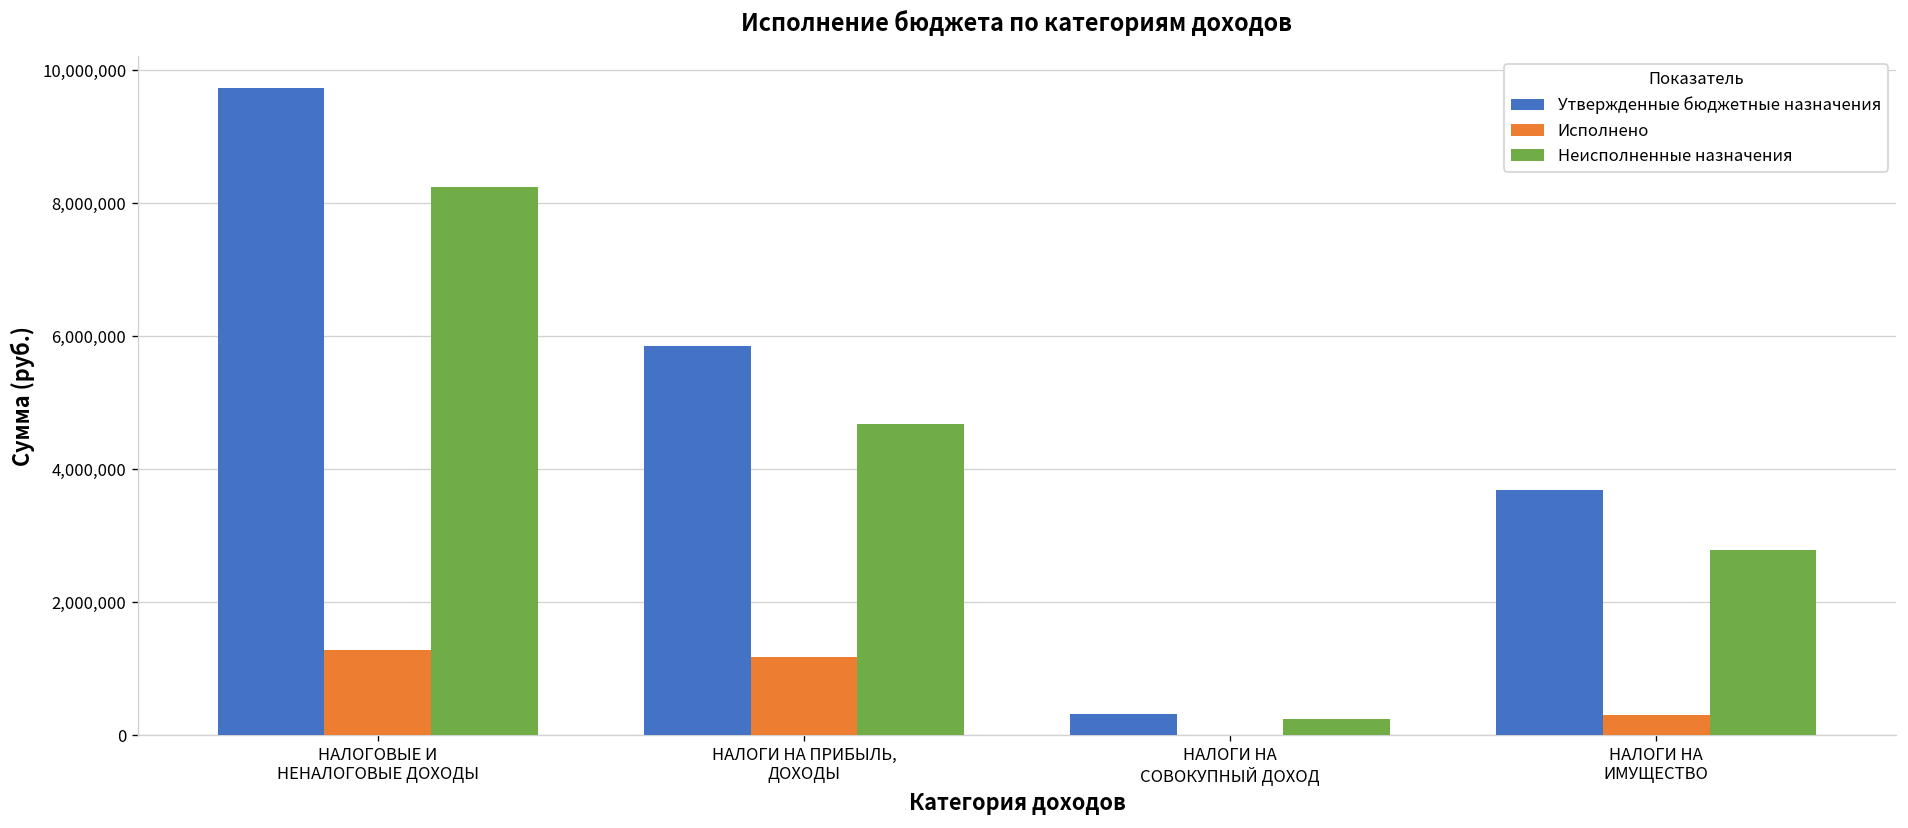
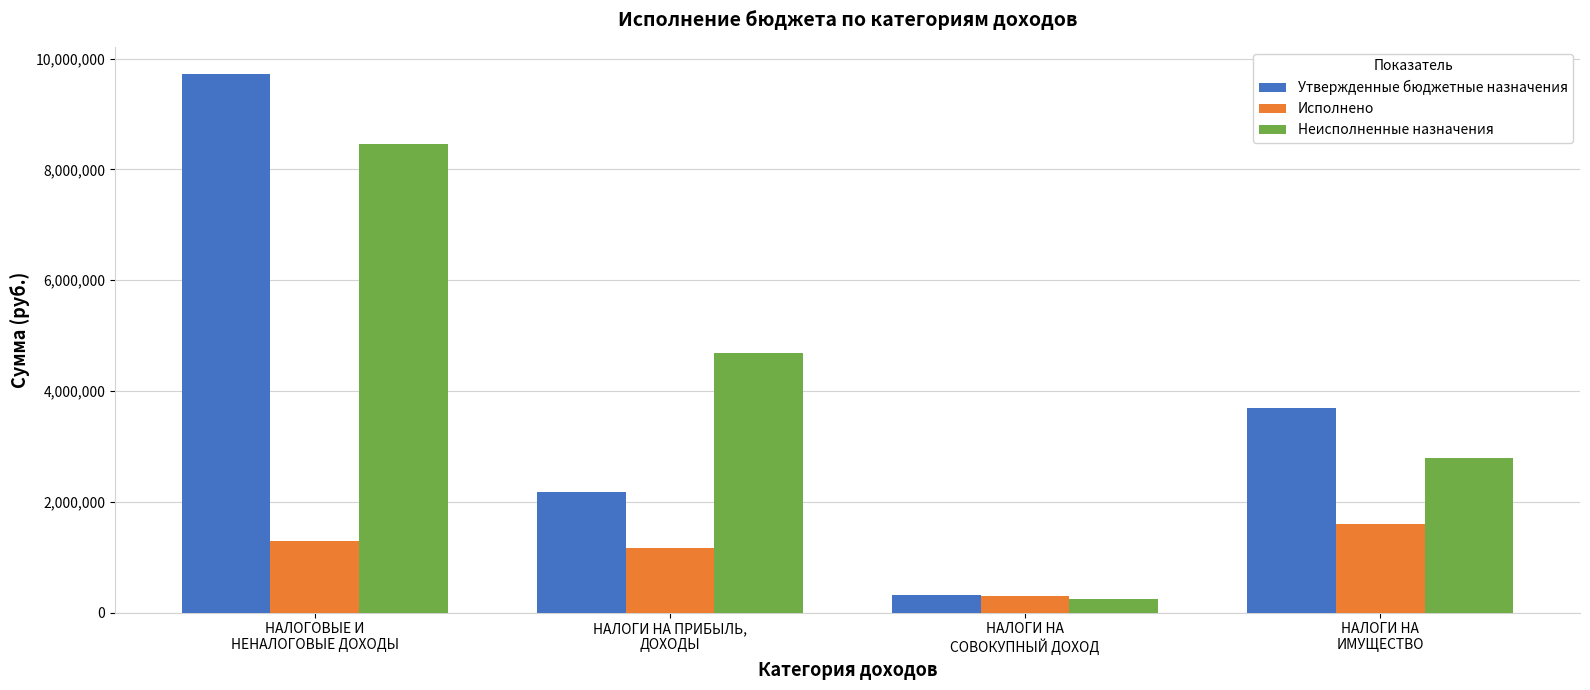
  {
    "Утвержденные бюджетные назначения": {
      "НАЛОГОВЫЕ И НЕНАЛОГОВЫЕ ДОХОДЫ": "9,700,000",
-     "НАЛОГИ НА ПРИБЫЛЬ, ДОХОДЫ": "5,900,000",
+     "НАЛОГИ НА ПРИБЫЛЬ, ДОХОДЫ": "2,200,000",
      "НАЛОГИ НА СОВОКУПНЫЙ ДОХОД": "300,000",
      "НАЛОГИ НА ИМУЩЕСТВО": "3,700,000"
    },
    "Исполнено": {
      "НАЛОГОВЫЕ И НЕНАЛОГОВЫЕ ДОХОДЫ": "1,300,000",
      "НАЛОГИ НА ПРИБЫЛЬ, ДОХОДЫ": "1,200,000",
-     "НАЛОГИ НА СОВОКУПНЫЙ ДОХОД": "0",
-     "НАЛОГИ НА ИМУЩЕСТВО": "300,000"
+     "НАЛОГИ НА СОВОКУПНЫЙ ДОХОД": "300,000",
+     "НАЛОГИ НА ИМУЩЕСТВО": "1,600,000"
    },
    "Неисполненные назначения": {
-     "НАЛОГОВЫЕ И НЕНАЛОГОВЫЕ ДОХОДЫ": "8,200,000",
+     "НАЛОГОВЫЕ И НЕНАЛОГОВЫЕ ДОХОДЫ": "8,500,000",
      "НАЛОГИ НА ПРИБЫЛЬ, ДОХОДЫ": "4,700,000",
      "НАЛОГИ НА СОВОКУПНЫЙ ДОХОД": "200,000",
      "НАЛОГИ НА ИМУЩЕСТВО": "2,800,000"
    }
  }
